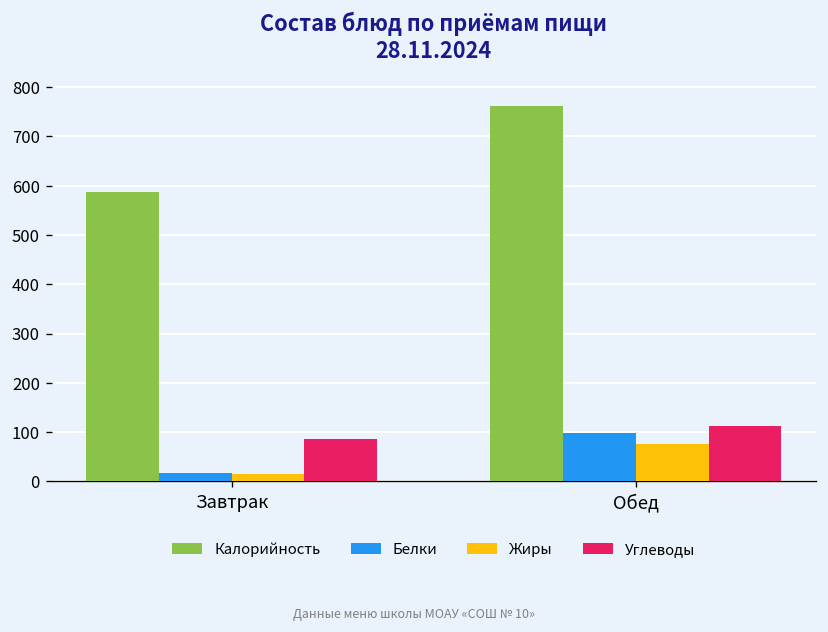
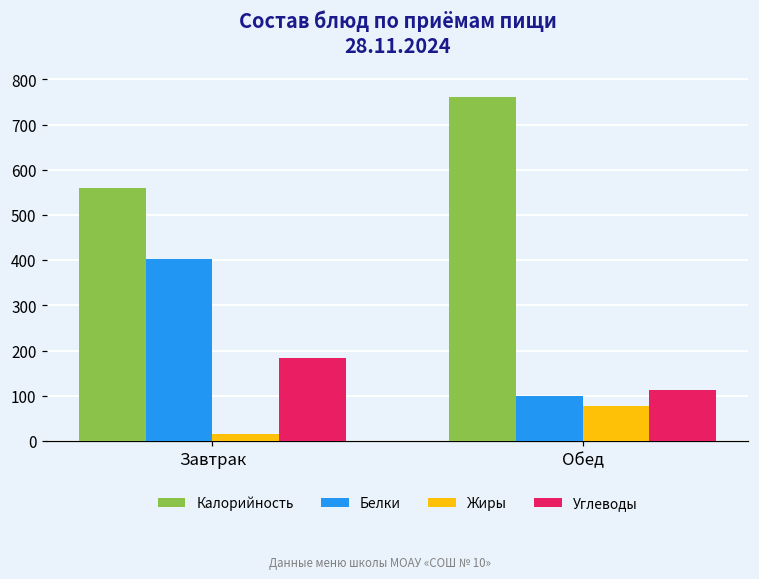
  {
    "Калорийность": {
-     "Завтрак": 590,
+     "Завтрак": 560,
      "Обед": 760
    },
    "Белки": {
-     "Завтрак": 20,
+     "Завтрак": 400,
      "Обед": 100
    },
    "Жиры": {
      "Завтрак": 20,
      "Обед": 80
    },
    "Углеводы": {
-     "Завтрак": 90,
+     "Завтрак": 180,
      "Обед": 110
    }
  }
